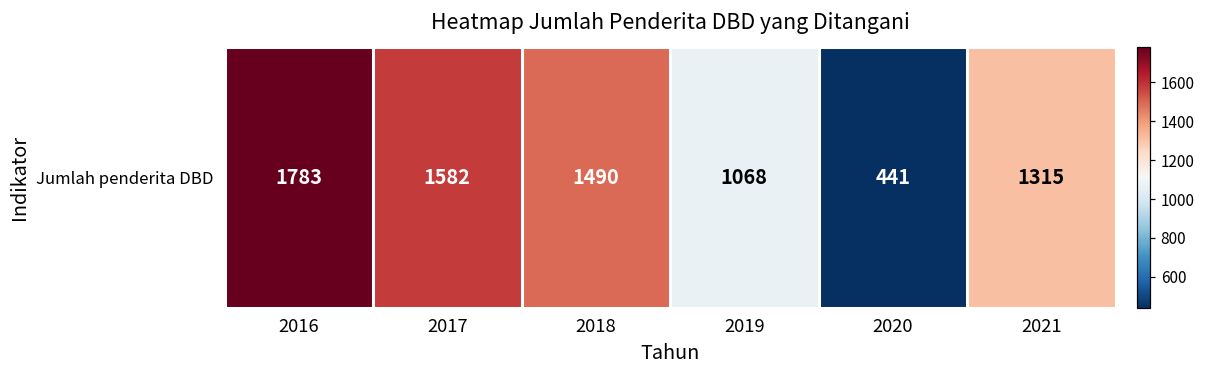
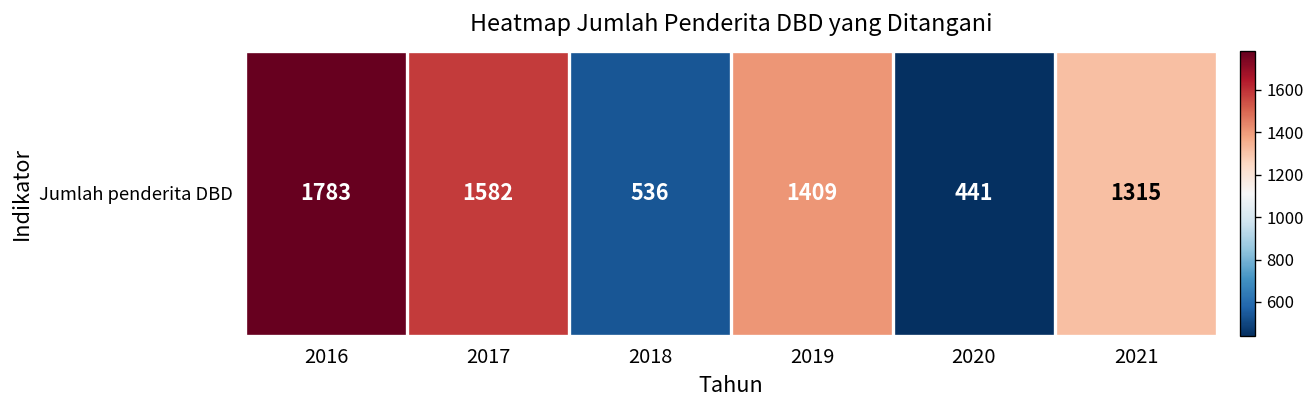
  {
    "Jumlah penderita DBD": {
      "2016": 1783,
      "2017": 1582,
-     "2018": 1490,
-     "2019": 1068,
+     "2018": 536,
+     "2019": 1409,
      "2020": 441,
      "2021": 1315
    }
  }
